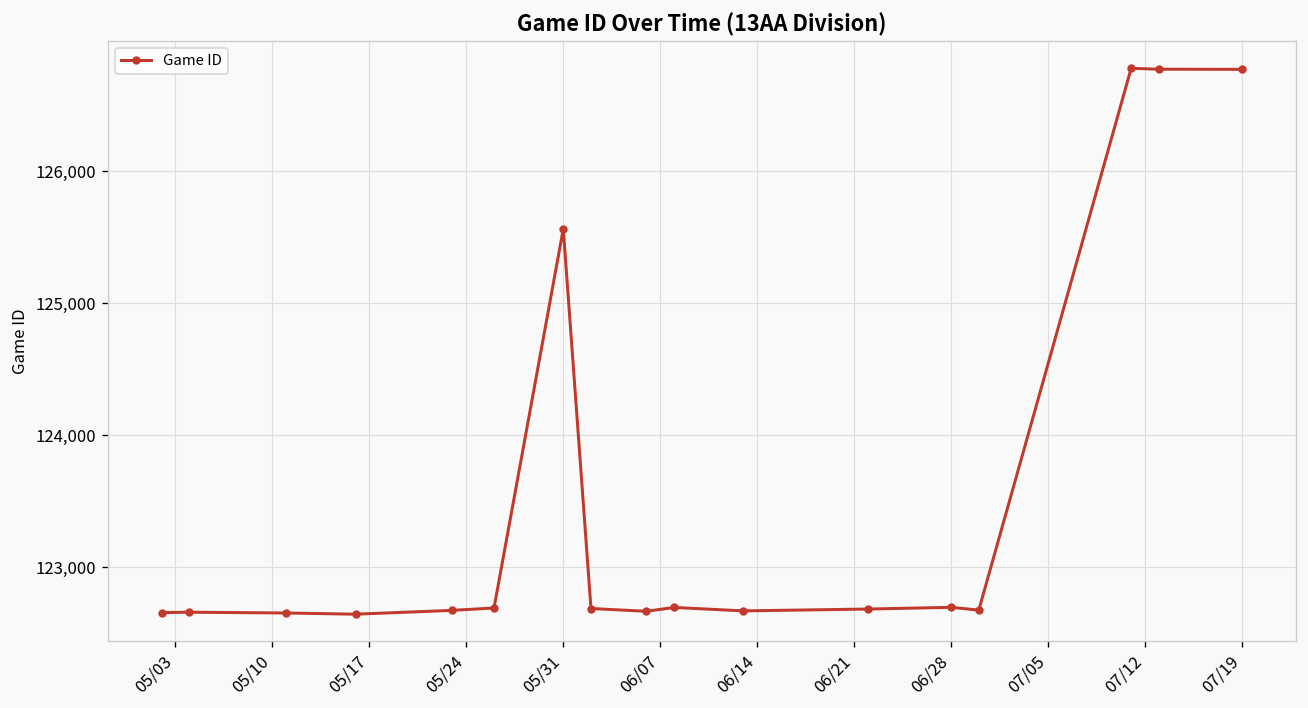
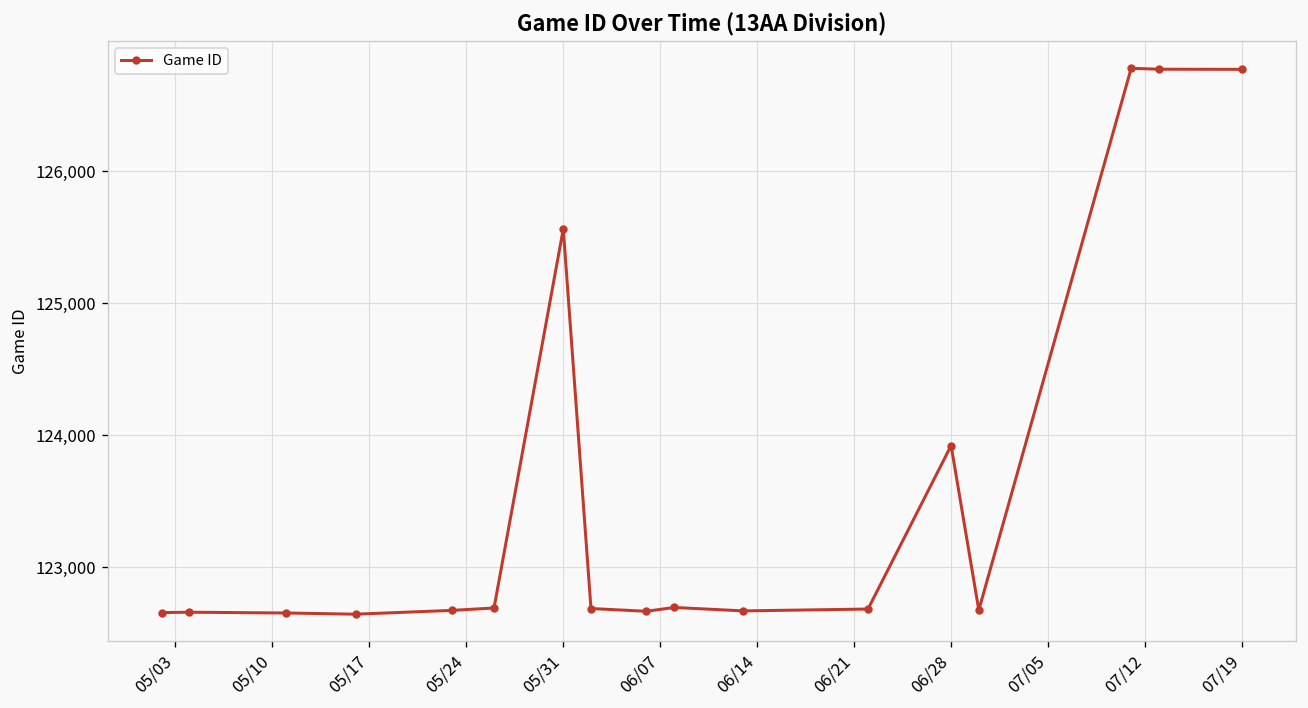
  {
    "05/31": "125,560",
-   "06/28": "122,700",
+   "06/28": "123,920",
    "07/19": "126,770"
  }
